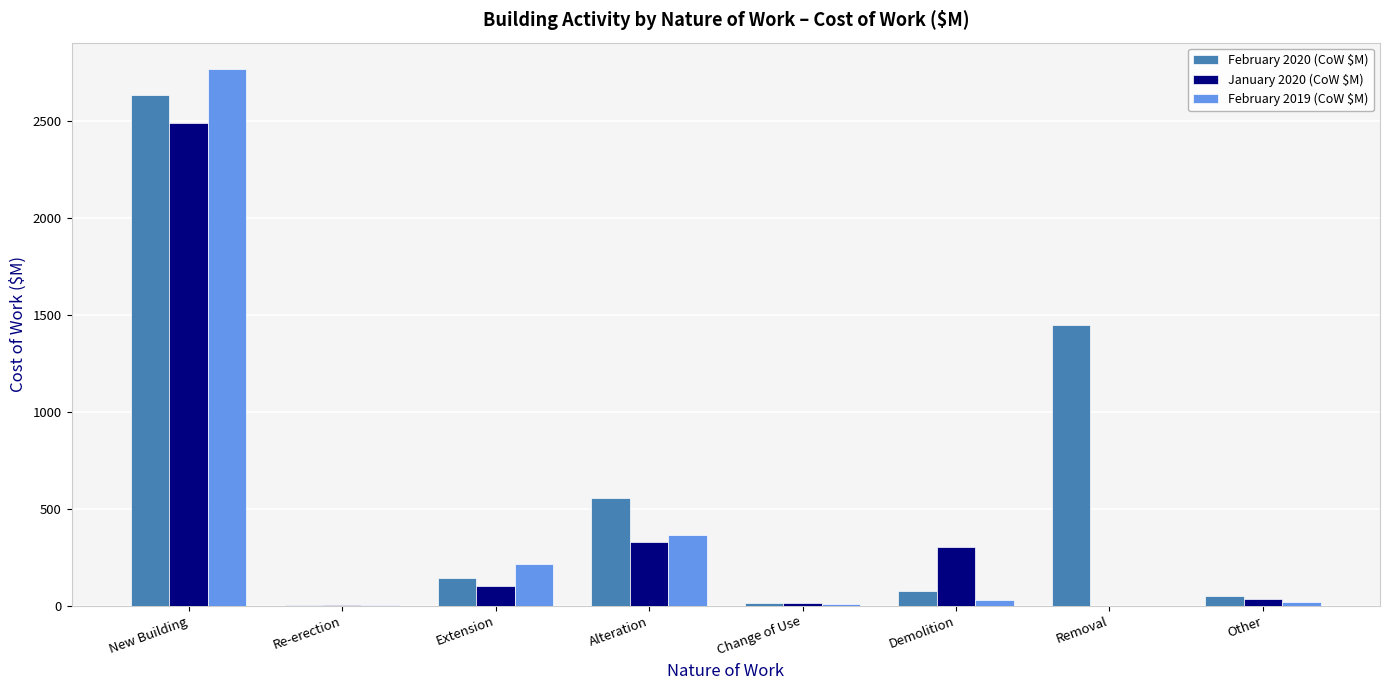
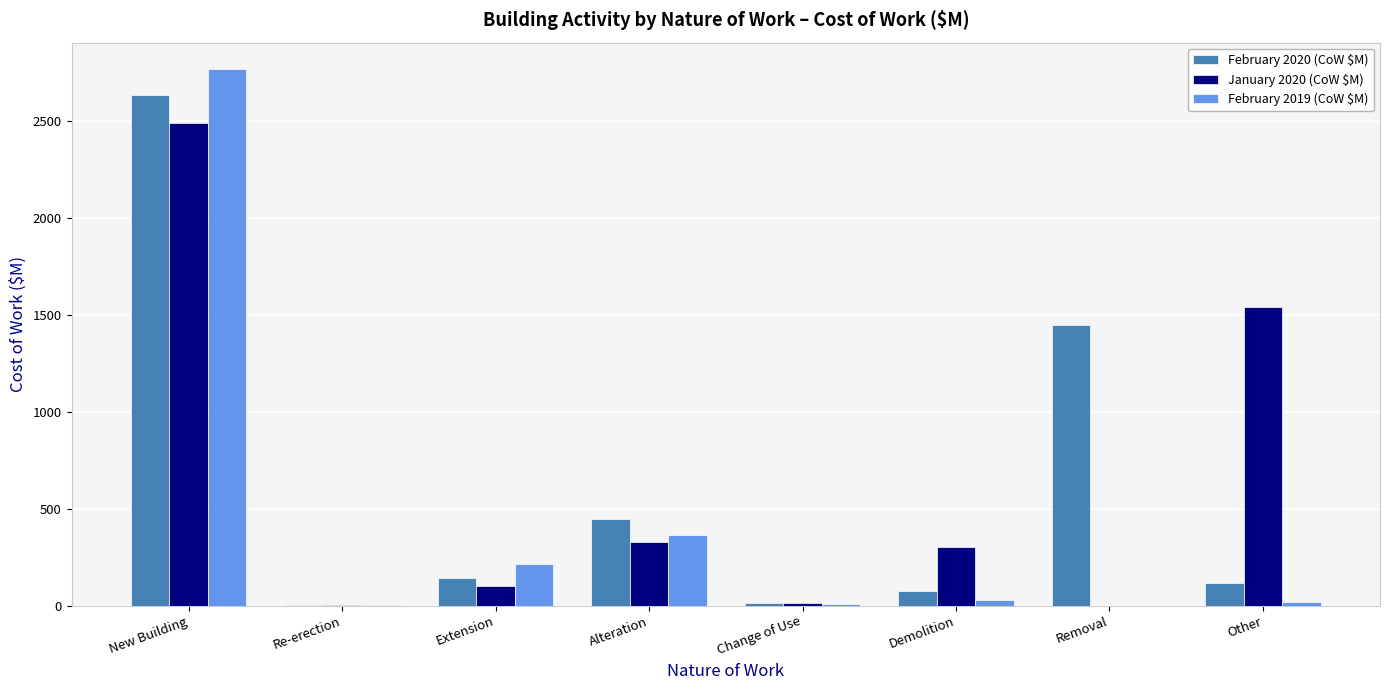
  {
    "February 2020 (CoW $M)": {
      "New Building": 2640,
      "Extension": 140,
-     "Alteration": 560,
+     "Alteration": 450,
      "Change of Use": 10,
      "Demolition": 80,
      "Removal": 1450,
-     "Other": 50
+     "Other": 110
    },
    "January 2020 (CoW $M)": {
      "New Building": 2490,
      "Extension": 100,
      "Alteration": 330,
      "Demolition": 300,
-     "Other": 30
+     "Other": 1540
    },
    "February 2019 (CoW $M)": {
      "New Building": 2770,
      "Extension": 220,
      "Alteration": 360,
      "Demolition": 30,
      "Other": 20
    }
  }
